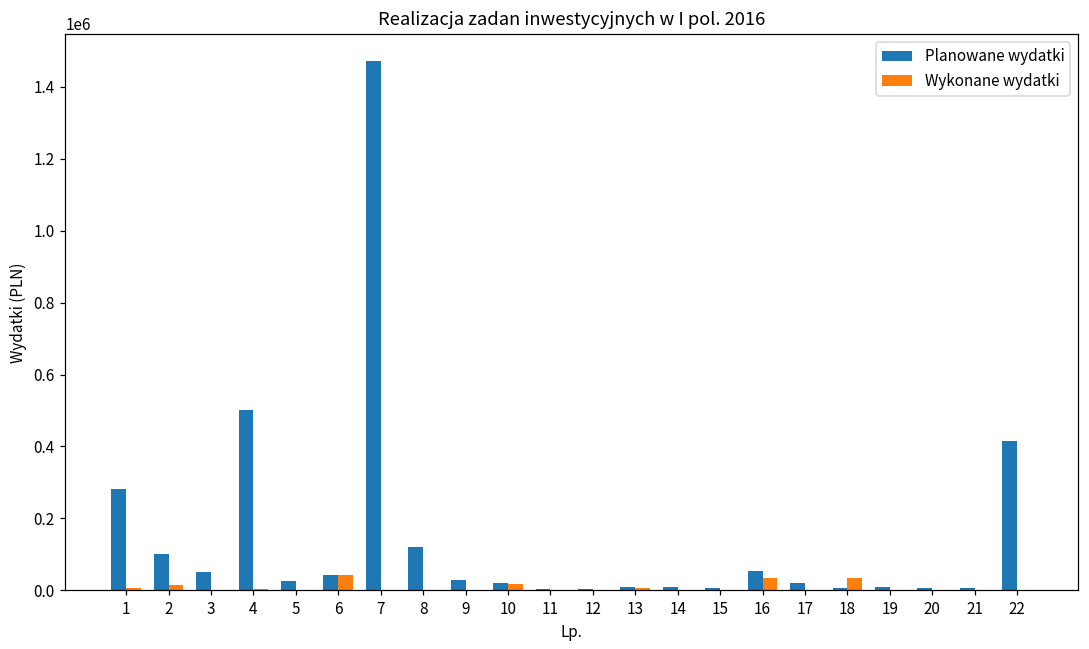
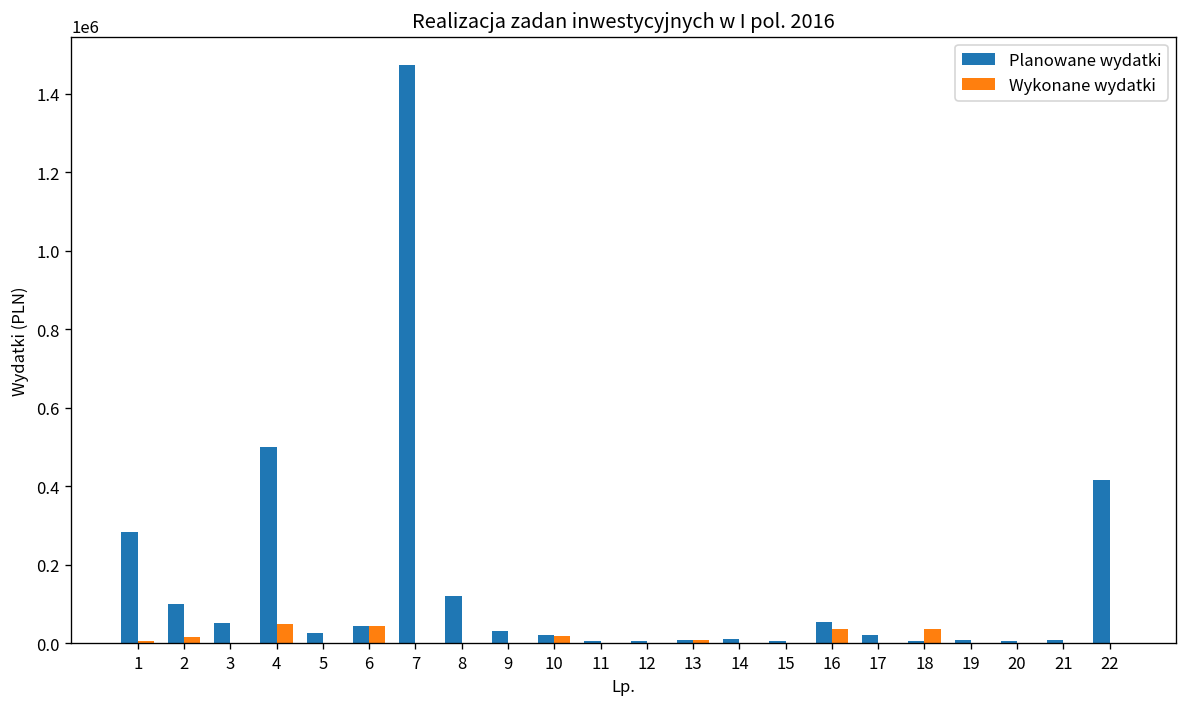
  {
    "Planowane wydatki": {
      "1": 280000,
      "2": 100000,
      "3": 50000,
      "4": 500000,
      "5": 30000,
      "6": 40000,
      "7": 1470000,
      "8": 120000,
      "9": 30000,
      "10": 20000,
      "13": 10000,
      "14": 10000,
      "16": 50000,
      "17": 20000,
      "19": 10000,
      "21": 10000,
      "22": 420000
    },
    "Wykonane wydatki": {
      "2": 20000,
      "3": 0,
-     "4": 10000,
+     "4": 50000,
      "5": 0,
      "6": 40000,
      "7": 0,
      "8": 0,
      "9": 0,
      "10": 20000,
      "12": 0,
      "13": 10000,
      "14": 0,
      "15": 0,
      "16": 30000,
      "17": 0,
      "18": 30000,
      "19": 0,
      "20": 0,
      "21": 0
    }
  }
